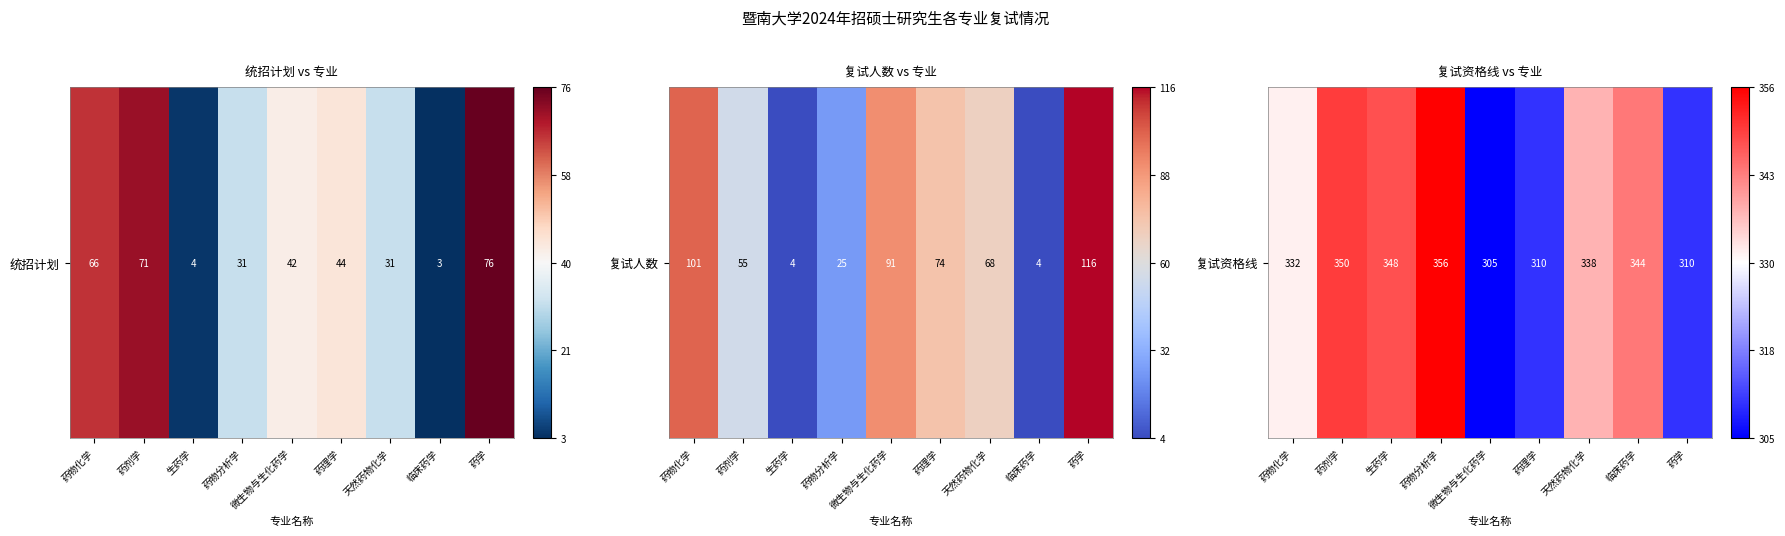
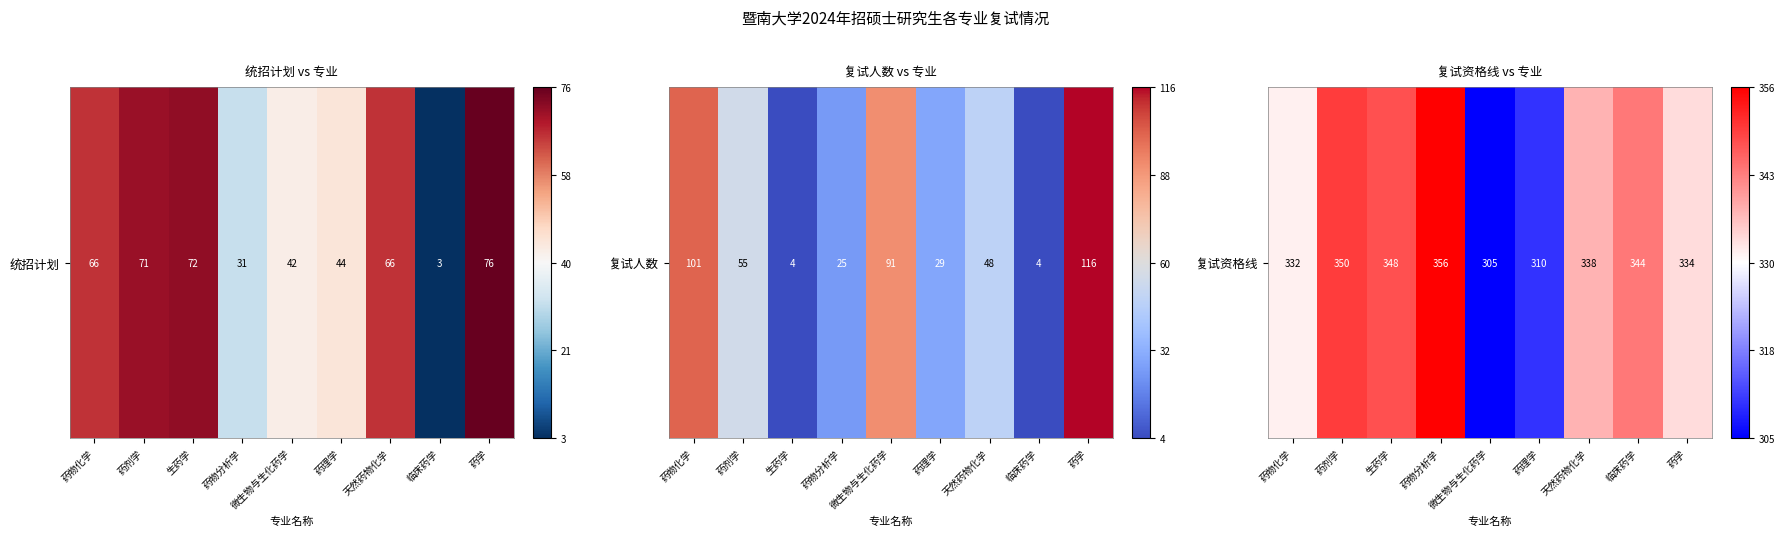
  {
    "统招计划 vs 专业": {
      "统招计划": {
        "药物化学": 66,
        "药剂学": 71,
-       "生药学": 4,
+       "生药学": 72,
        "药物分析学": 31,
        "微生物与生化药学": 42,
        "药理学": 44,
-       "天然药物化学": 31,
+       "天然药物化学": 66,
        "临床药学": 3,
        "药学": 76
      }
    },
    "复试人数 vs 专业": {
      "复试人数": {
        "药物化学": 101,
        "药剂学": 55,
        "生药学": 4,
        "药物分析学": 25,
        "微生物与生化药学": 91,
-       "药理学": 74,
-       "天然药物化学": 68,
+       "药理学": 29,
+       "天然药物化学": 48,
        "临床药学": 4,
        "药学": 116
      }
    },
    "复试资格线 vs 专业": {
      "复试资格线": {
        "药物化学": 332,
        "药剂学": 350,
        "生药学": 348,
        "药物分析学": 356,
        "微生物与生化药学": 305,
        "药理学": 310,
        "天然药物化学": 338,
        "临床药学": 344,
-       "药学": 310
+       "药学": 334
      }
    }
  }
